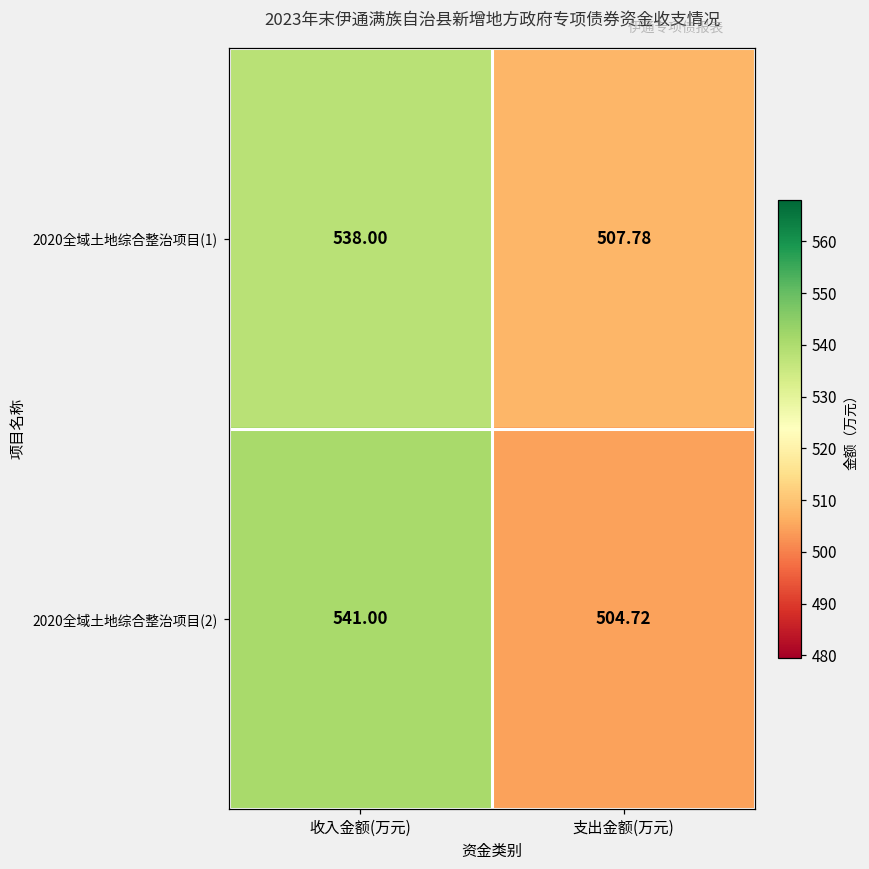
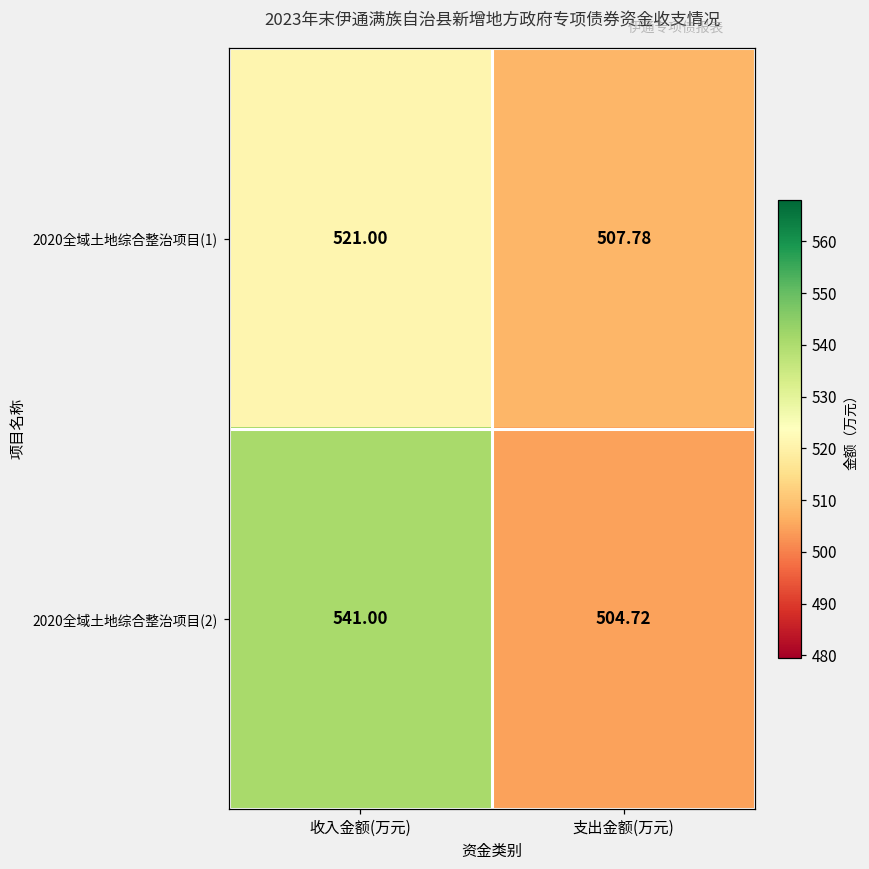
  {
    "2020全域土地综合整治项目(1)": {
-     "收入金额(万元)": 538.00,
+     "收入金额(万元)": 521.00,
      "支出金额(万元)": 507.78
    },
    "2020全域土地综合整治项目(2)": {
      "收入金额(万元)": 541.00,
      "支出金额(万元)": 504.72
    }
  }
